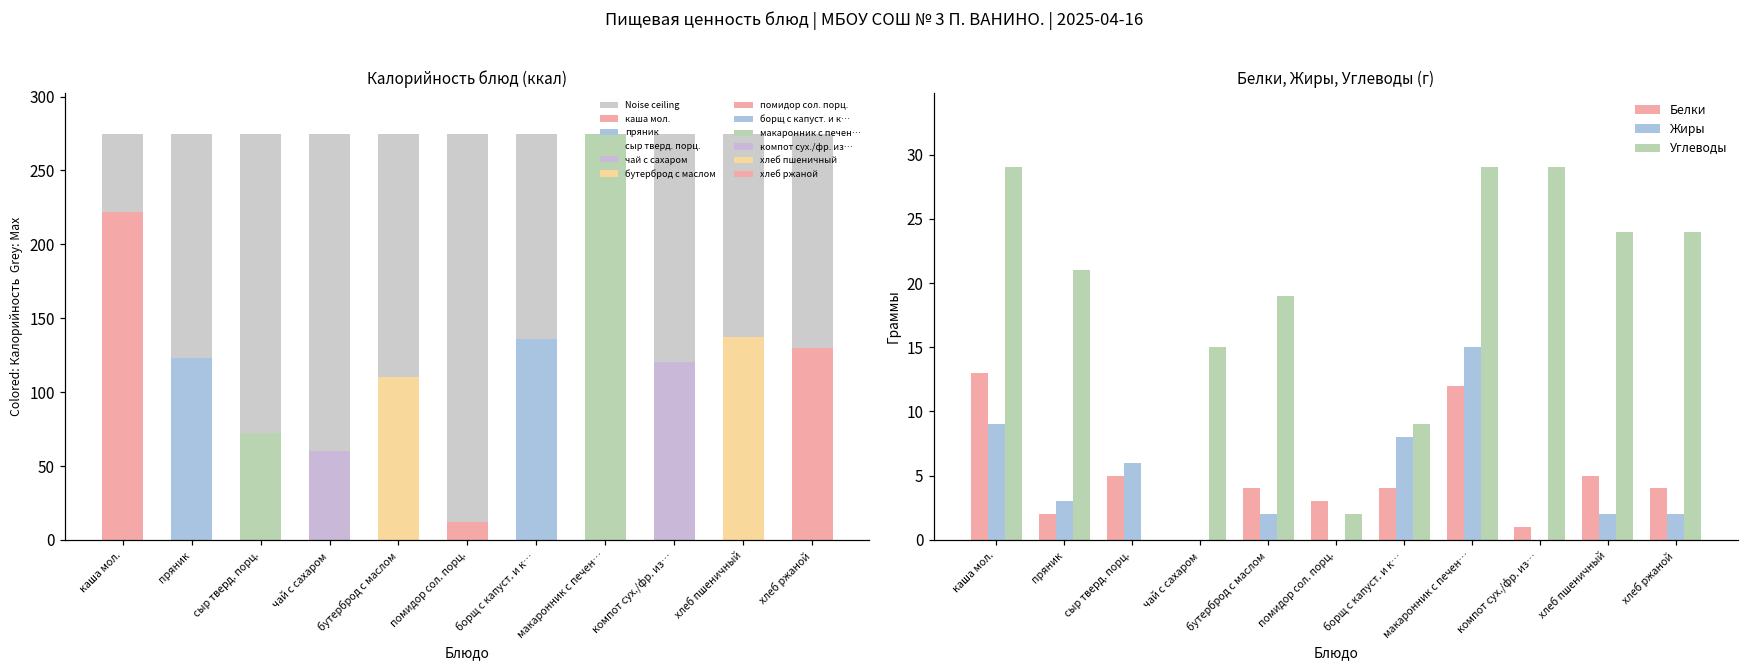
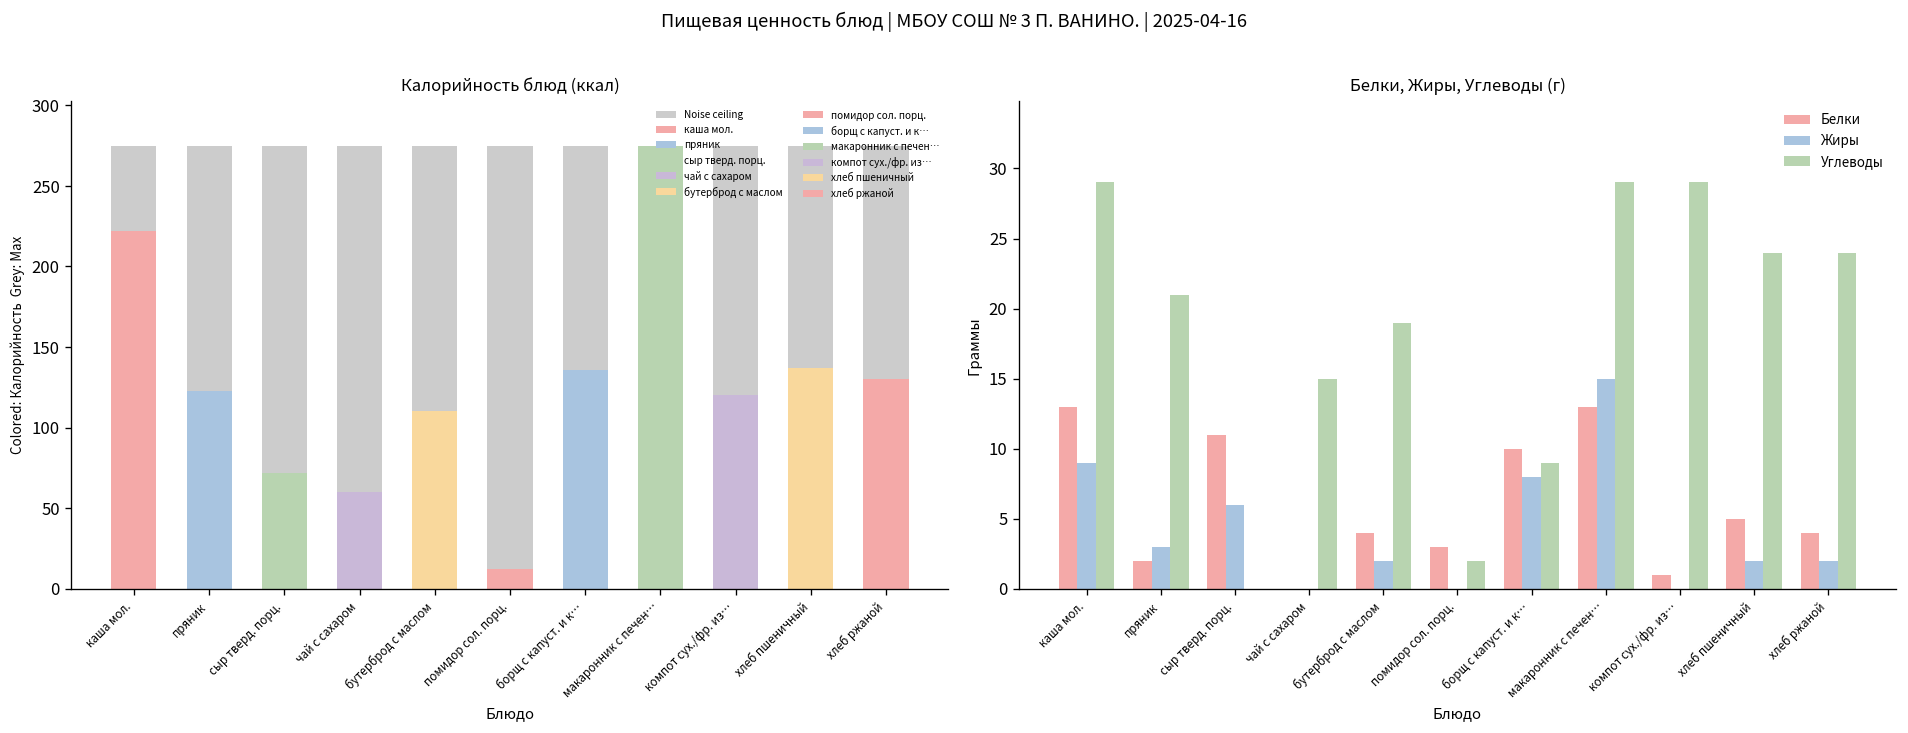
  {
    "Калорийность блюд (ккал)": {
      "макаронник с печен…": 275
    },
    "Белки, Жиры, Углеводы (г)": {
      "Белки": {
        "каша мол.": 13,
        "пряник": 2,
-       "сыр тверд. порц.": 5,
+       "сыр тверд. порц.": 11,
        "чай с сахаром": 0,
        "бутерброд с маслом": 4,
        "помидор сол. порц.": 3,
-       "борщ с капуст. и к…": 4,
-       "макаронник с печен…": 12,
+       "борщ с капуст. и к…": 10,
+       "макаронник с печен…": 13,
        "компот сух./фр. из…": 1,
        "хлеб пшеничный": 5,
        "хлеб ржаной": 4
      }
    }
  }
